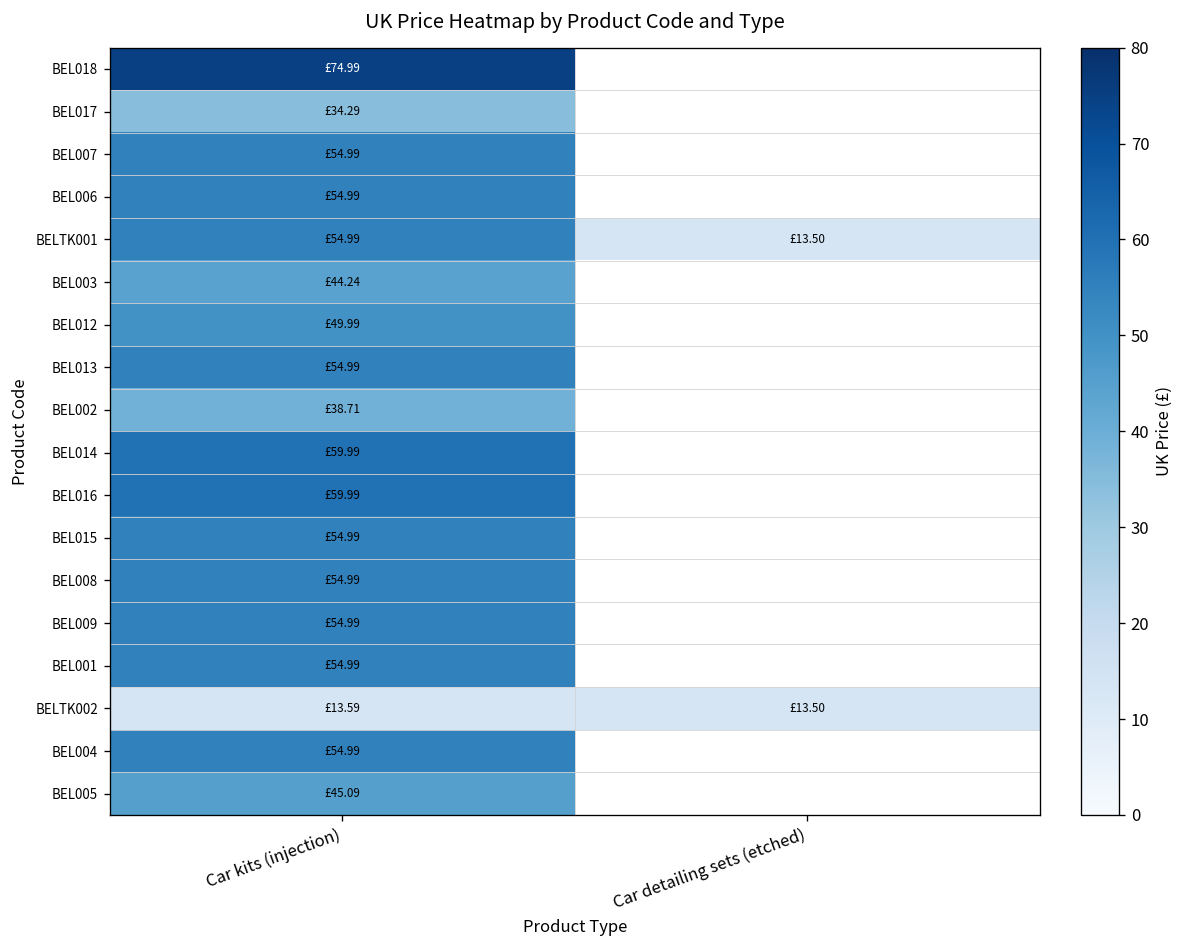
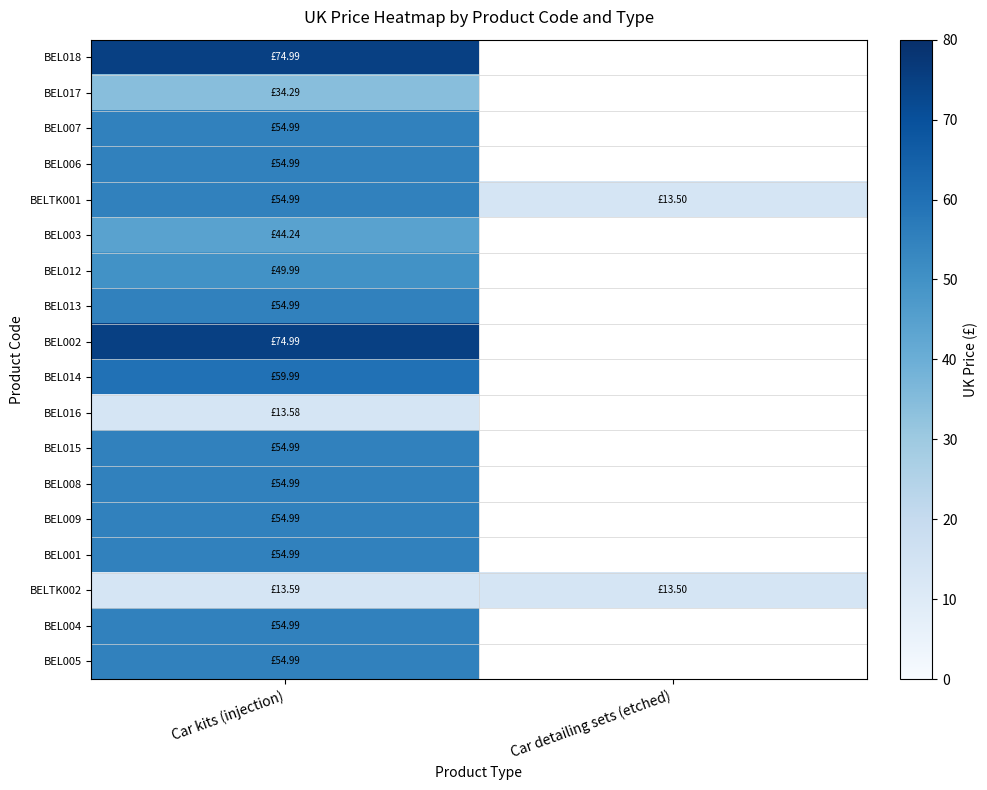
  {
    "BEL018": {
      "Car kits (injection)": "£74.99"
    },
    "BEL017": {
      "Car kits (injection)": "£34.29"
    },
    "BEL007": {
      "Car kits (injection)": "£54.99"
    },
    "BEL006": {
      "Car kits (injection)": "£54.99"
    },
    "BELTK001": {
      "Car kits (injection)": "£54.99",
      "Car detailing sets (etched)": "£13.50"
    },
    "BEL003": {
      "Car kits (injection)": "£44.24"
    },
    "BEL012": {
      "Car kits (injection)": "£49.99"
    },
    "BEL013": {
      "Car kits (injection)": "£54.99"
    },
    "BEL002": {
-     "Car kits (injection)": "£38.71"
+     "Car kits (injection)": "£74.99"
    },
    "BEL014": {
      "Car kits (injection)": "£59.99"
    },
    "BEL016": {
-     "Car kits (injection)": "£59.99"
+     "Car kits (injection)": "£13.58"
    },
    "BEL015": {
      "Car kits (injection)": "£54.99"
    },
    "BEL008": {
      "Car kits (injection)": "£54.99"
    },
    "BEL009": {
      "Car kits (injection)": "£54.99"
    },
    "BEL001": {
      "Car kits (injection)": "£54.99"
    },
    "BELTK002": {
      "Car kits (injection)": "£13.59",
      "Car detailing sets (etched)": "£13.50"
    },
    "BEL004": {
      "Car kits (injection)": "£54.99"
    },
    "BEL005": {
-     "Car kits (injection)": "£45.09"
+     "Car kits (injection)": "£54.99"
    }
  }
